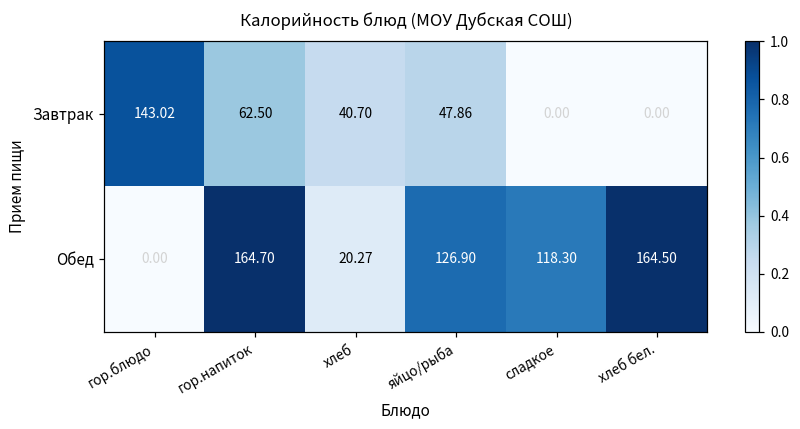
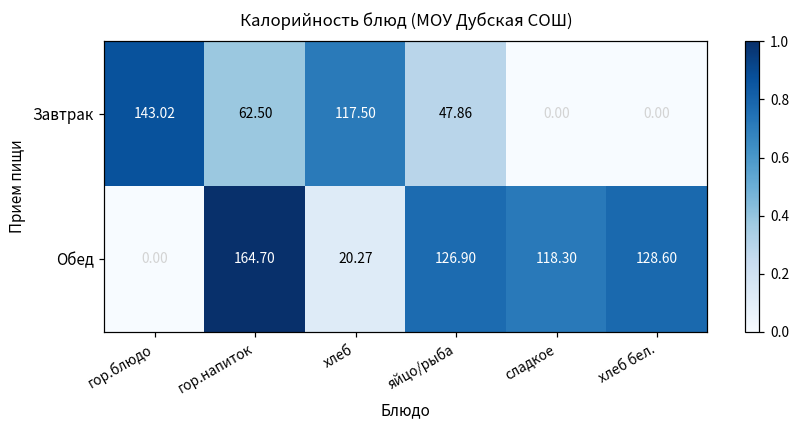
  {
    "Завтрак": {
      "гор.блюдо": 143.02,
      "гор.напиток": 62.50,
-     "хлеб": 40.70,
+     "хлеб": 117.50,
      "яйцо/рыба": 47.86
    },
    "Обед": {
      "гор.напиток": 164.70,
      "хлеб": 20.27,
      "яйцо/рыба": 126.90,
      "сладкое": 118.30,
-     "хлеб бел.": 164.50
+     "хлеб бел.": 128.60
    }
  }
